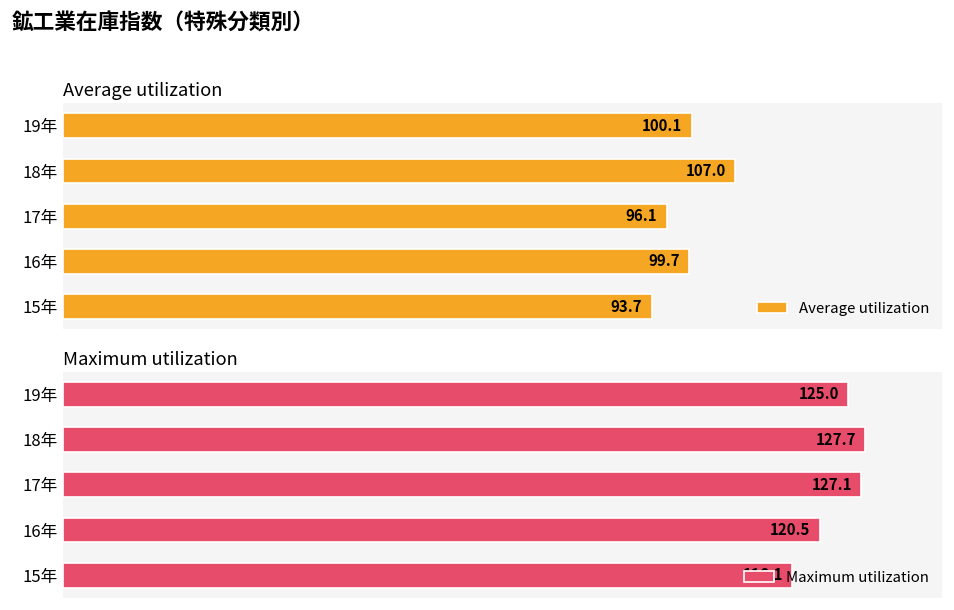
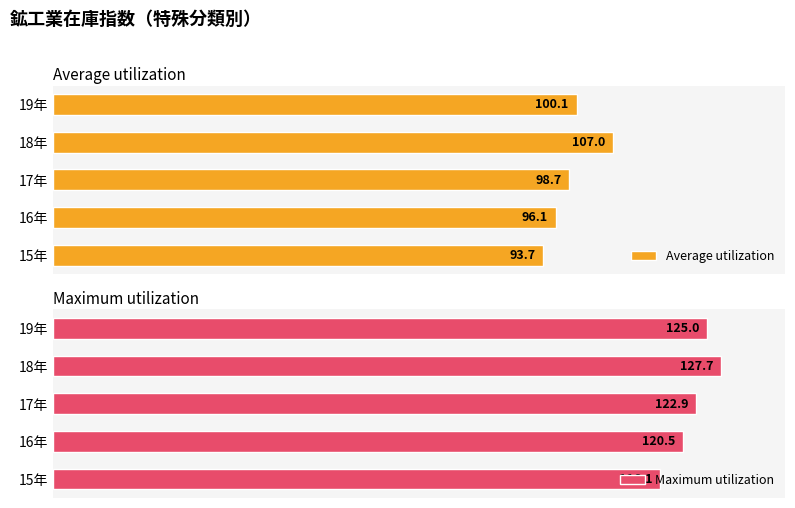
  {
    "Average utilization": {
      "19年": 100.1,
      "18年": 107.0,
-     "17年": 96.1,
-     "16年": 99.7,
+     "17年": 98.7,
+     "16年": 96.1,
      "15年": 93.7
    },
    "Maximum utilization": {
      "19年": 125.0,
      "18年": 127.7,
-     "17年": 127.1,
+     "17年": 122.9,
      "16年": 120.5,
      "15年": 116.1
    }
  }
